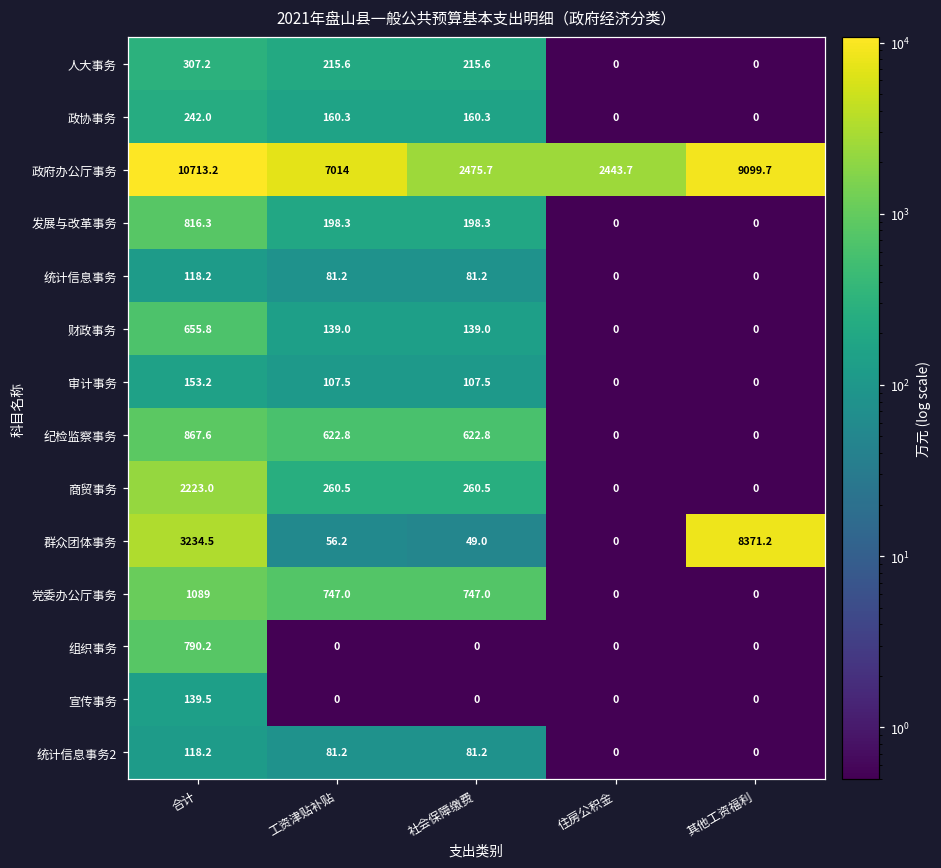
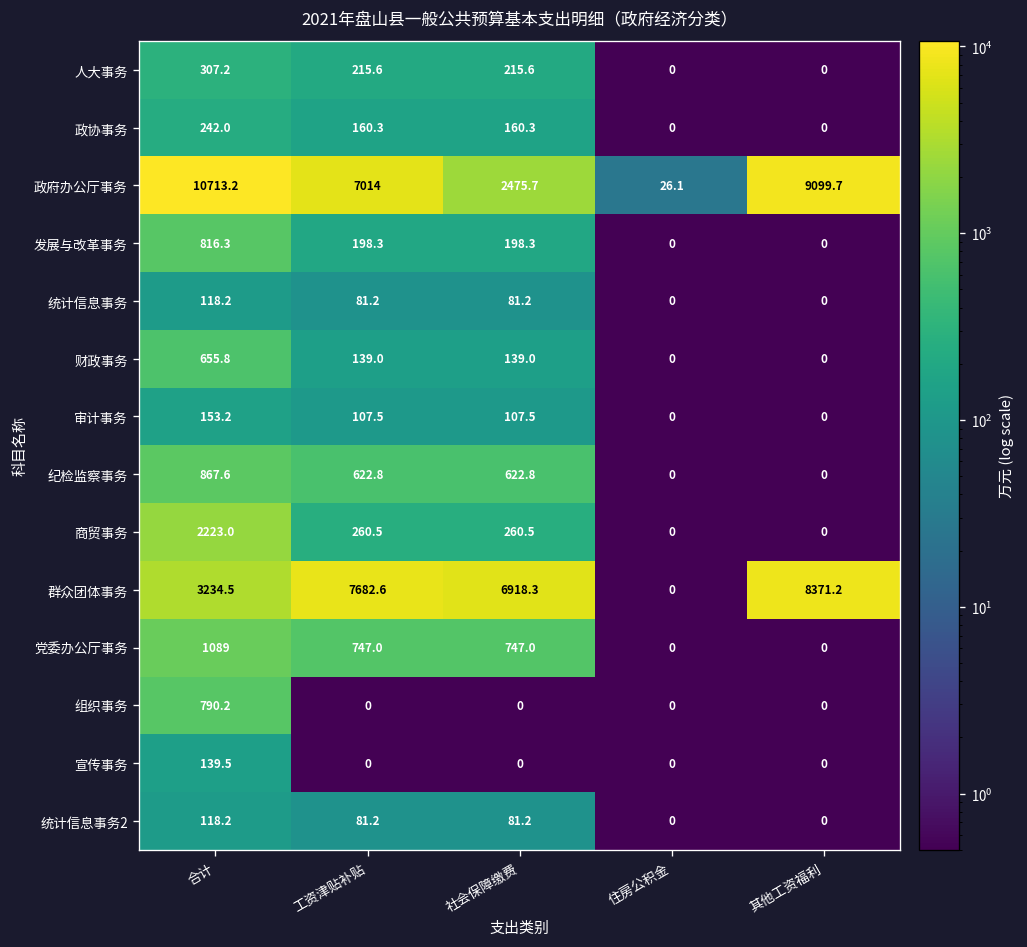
  {
    "人大事务": {
      "合计": 307.2,
      "工资津贴补贴": 215.6,
      "社会保障缴费": 215.6,
      "住房公积金": 0,
      "其他工资福利": 0
    },
    "政协事务": {
      "合计": 242.0,
      "工资津贴补贴": 160.3,
      "社会保障缴费": 160.3,
      "住房公积金": 0,
      "其他工资福利": 0
    },
    "政府办公厅事务": {
      "合计": 10713.2,
      "工资津贴补贴": 7014,
      "社会保障缴费": 2475.7,
-     "住房公积金": 2443.7,
+     "住房公积金": 26.1,
      "其他工资福利": 9099.7
    },
    "发展与改革事务": {
      "合计": 816.3,
      "工资津贴补贴": 198.3,
      "社会保障缴费": 198.3,
      "住房公积金": 0,
      "其他工资福利": 0
    },
    "统计信息事务": {
      "合计": 118.2,
      "工资津贴补贴": 81.2,
      "社会保障缴费": 81.2,
      "住房公积金": 0,
      "其他工资福利": 0
    },
    "财政事务": {
      "合计": 655.8,
      "工资津贴补贴": 139.0,
      "社会保障缴费": 139.0,
      "住房公积金": 0,
      "其他工资福利": 0
    },
    "审计事务": {
      "合计": 153.2,
      "工资津贴补贴": 107.5,
      "社会保障缴费": 107.5,
      "住房公积金": 0,
      "其他工资福利": 0
    },
    "纪检监察事务": {
      "合计": 867.6,
      "工资津贴补贴": 622.8,
      "社会保障缴费": 622.8,
      "住房公积金": 0,
      "其他工资福利": 0
    },
    "商贸事务": {
      "合计": 2223.0,
      "工资津贴补贴": 260.5,
      "社会保障缴费": 260.5,
      "住房公积金": 0,
      "其他工资福利": 0
    },
    "群众团体事务": {
      "合计": 3234.5,
-     "工资津贴补贴": 56.2,
-     "社会保障缴费": 49.0,
+     "工资津贴补贴": 7682.6,
+     "社会保障缴费": 6918.3,
      "住房公积金": 0,
      "其他工资福利": 8371.2
    },
    "党委办公厅事务": {
      "合计": 1089,
      "工资津贴补贴": 747.0,
      "社会保障缴费": 747.0,
      "住房公积金": 0,
      "其他工资福利": 0
    },
    "组织事务": {
      "合计": 790.2,
      "工资津贴补贴": 0,
      "社会保障缴费": 0,
      "住房公积金": 0,
      "其他工资福利": 0
    },
    "宣传事务": {
      "合计": 139.5,
      "工资津贴补贴": 0,
      "社会保障缴费": 0,
      "住房公积金": 0,
      "其他工资福利": 0
    },
    "统计信息事务2": {
      "合计": 118.2,
      "工资津贴补贴": 81.2,
      "社会保障缴费": 81.2,
      "住房公积金": 0,
      "其他工资福利": 0
    }
  }
